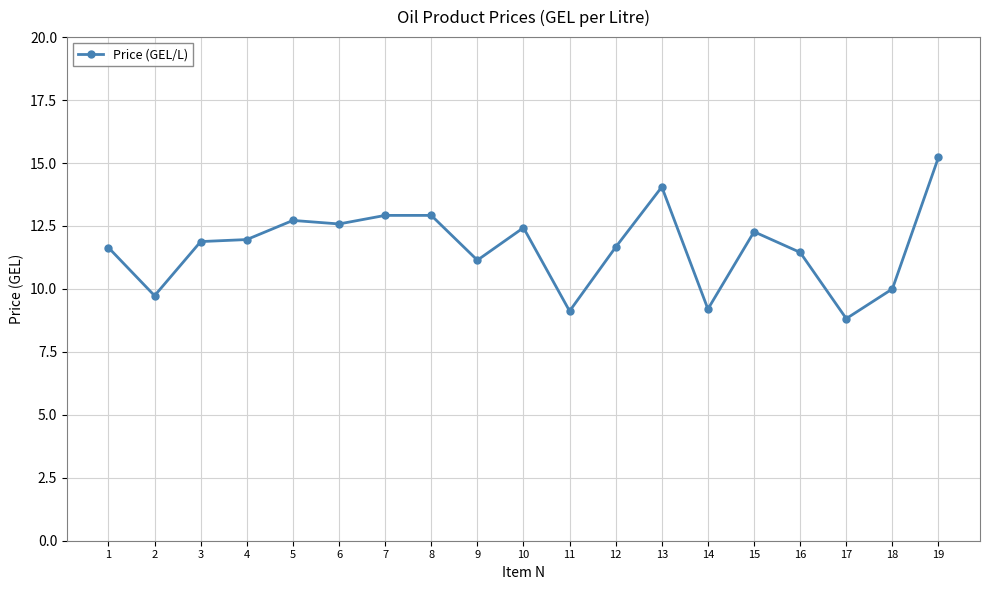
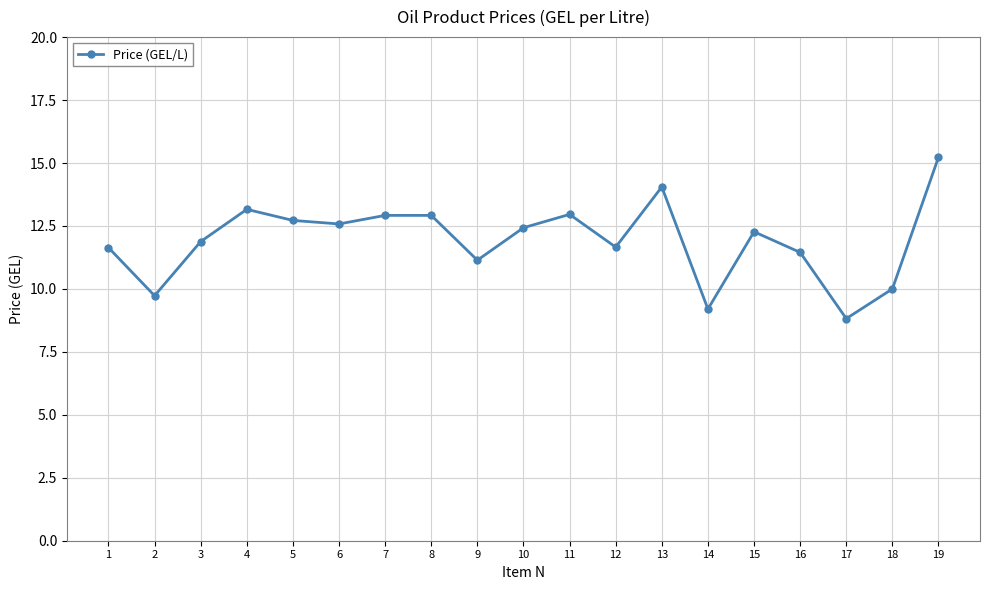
  {
    "1": 11.6,
    "2": 9.7,
    "3": 11.9,
-   "4": 12.0,
+   "4": 13.2,
    "5": 12.7,
    "6": 12.6,
    "7": 12.9,
    "8": 12.9,
    "9": 11.1,
    "10": 12.4,
-   "11": 9.1,
+   "11": 13.0,
    "12": 11.7,
    "13": 14.1,
    "14": 9.2,
    "15": 12.3,
    "16": 11.5,
    "17": 8.8,
    "18": 10.0,
    "19": 15.2
  }
